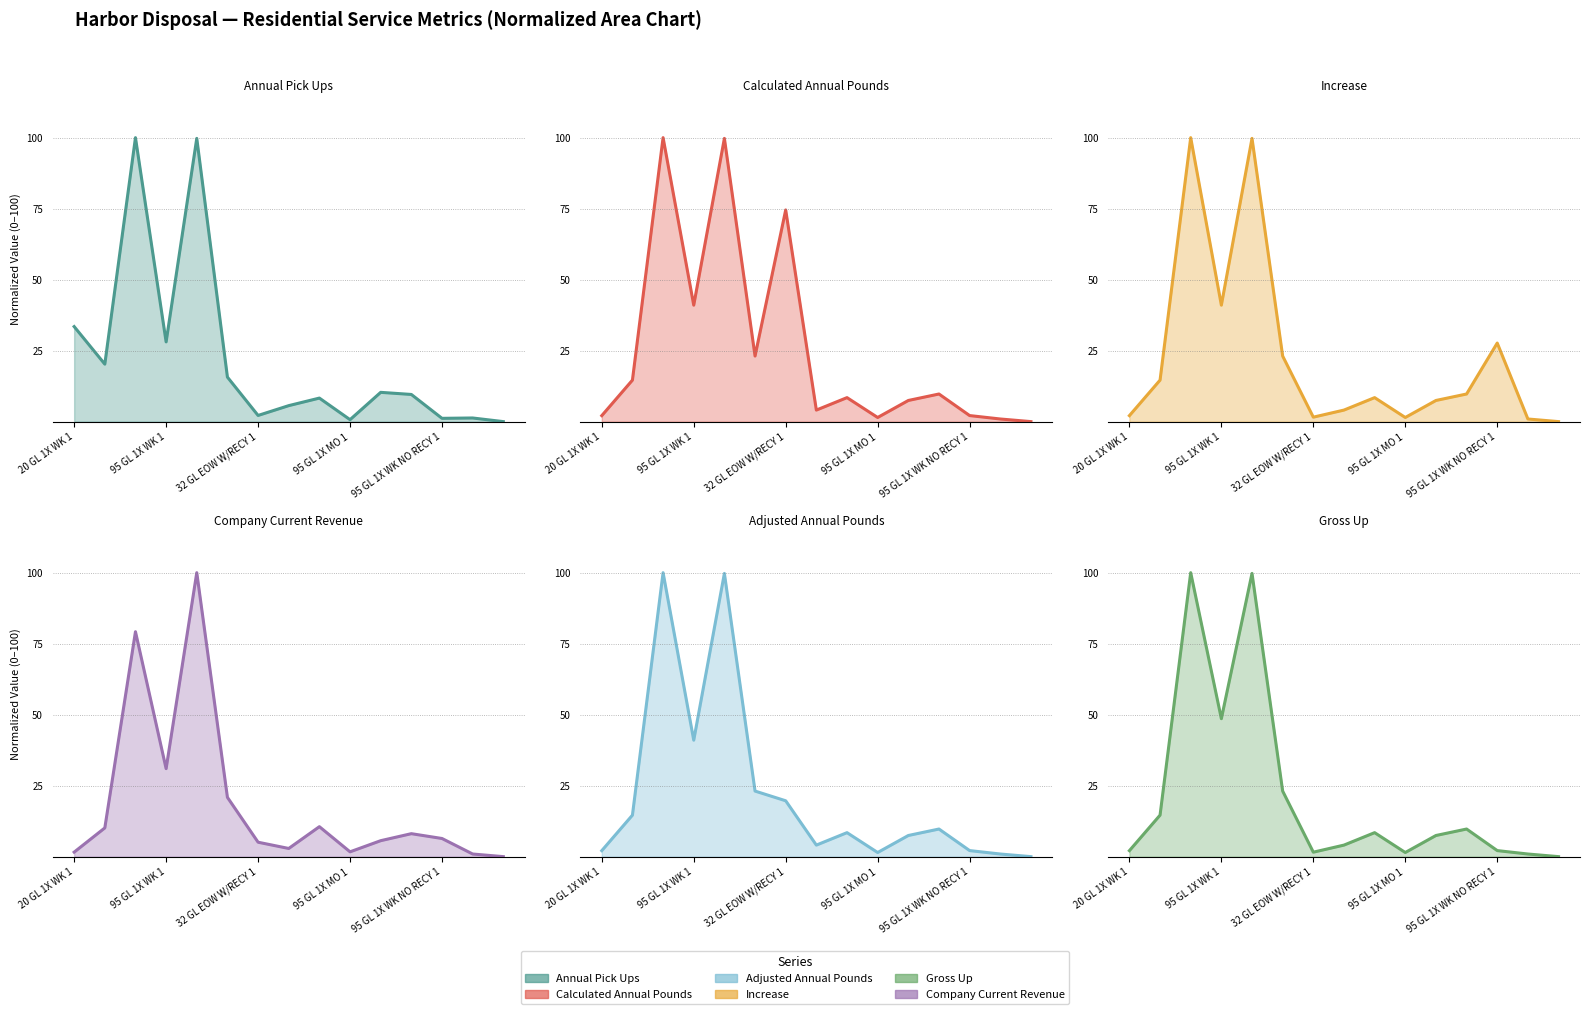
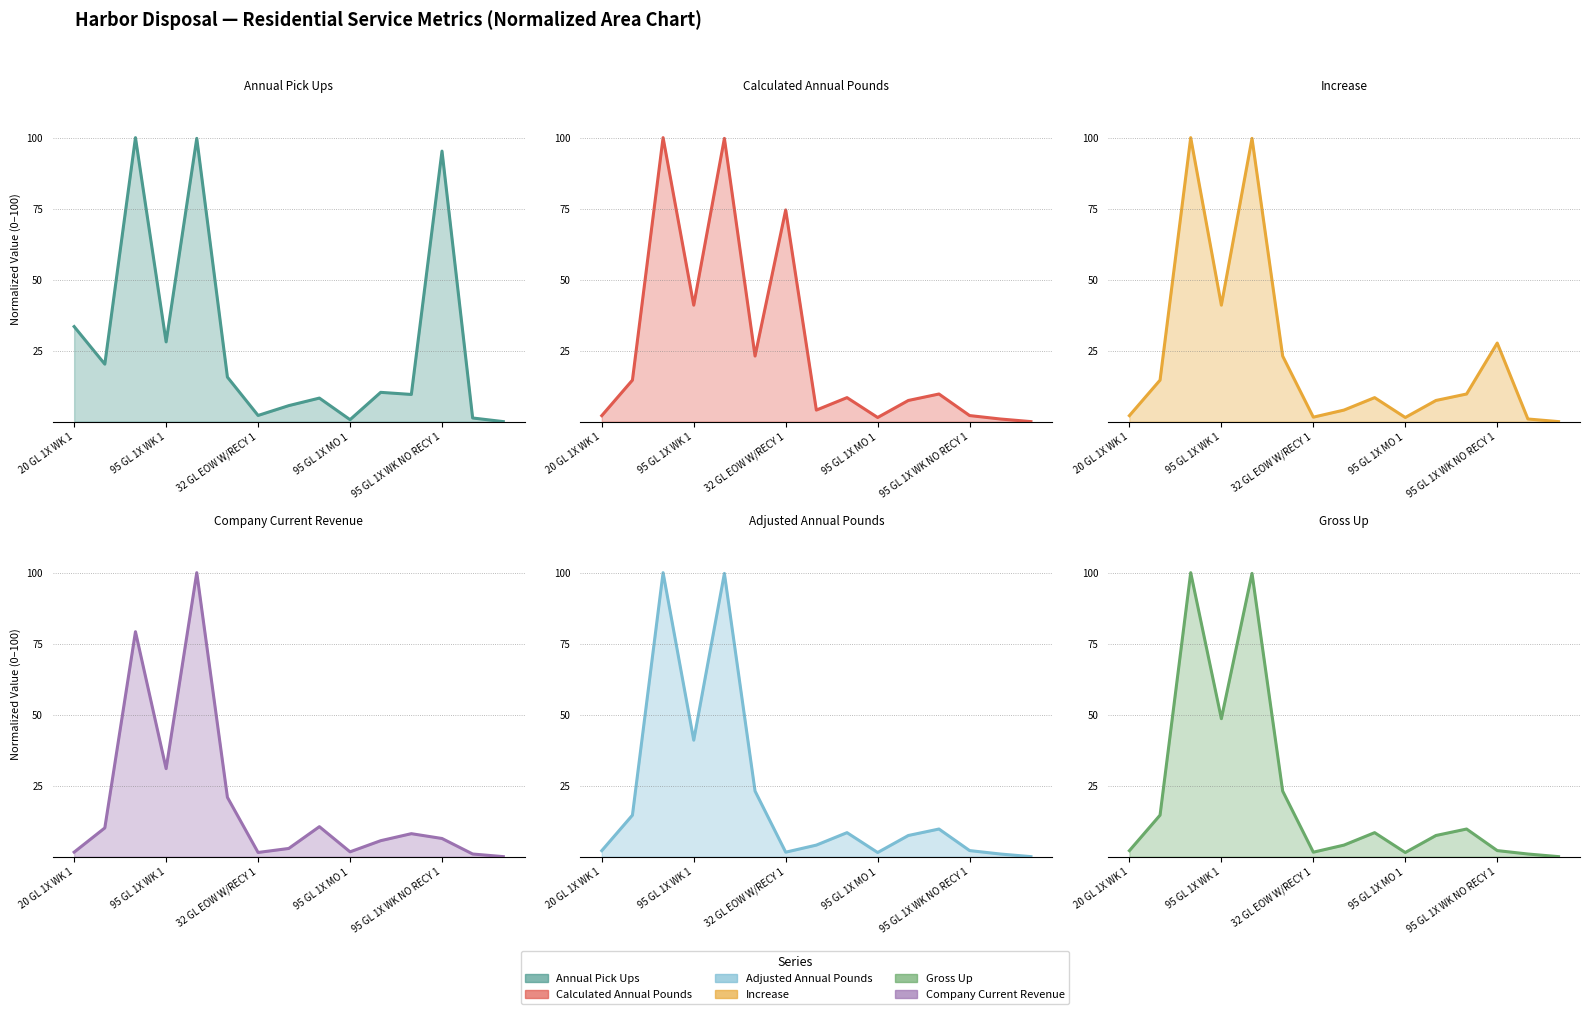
  {
    "Annual Pick Ups": {
      "20 GL 1X WK 1": 33,
      "95 GL 1X WK 1": 28,
      "32 GL EOW W/RECY 1": 2,
      "95 GL 1X MO 1": 1,
-     "95 GL 1X WK NO RECY 1": 1
+     "95 GL 1X WK NO RECY 1": 95
    },
    "Calculated Annual Pounds": {
      "20 GL 1X WK 1": 2,
      "95 GL 1X WK 1": 41,
      "32 GL EOW W/RECY 1": 75,
      "95 GL 1X MO 1": 1,
      "95 GL 1X WK NO RECY 1": 2
    },
    "Increase": {
      "20 GL 1X WK 1": 2,
      "95 GL 1X WK 1": 41,
      "32 GL EOW W/RECY 1": 2,
      "95 GL 1X MO 1": 1,
      "95 GL 1X WK NO RECY 1": 28
    },
    "Company Current Revenue": {
      "20 GL 1X WK 1": 2,
      "95 GL 1X WK 1": 31,
-     "32 GL EOW W/RECY 1": 5,
+     "32 GL EOW W/RECY 1": 1,
      "95 GL 1X MO 1": 2,
      "95 GL 1X WK NO RECY 1": 6
    },
    "Adjusted Annual Pounds": {
      "20 GL 1X WK 1": 2,
      "95 GL 1X WK 1": 41,
-     "32 GL EOW W/RECY 1": 20,
+     "32 GL EOW W/RECY 1": 2,
      "95 GL 1X MO 1": 1,
      "95 GL 1X WK NO RECY 1": 2
    },
    "Gross Up": {
      "20 GL 1X WK 1": 2,
      "95 GL 1X WK 1": 49,
      "32 GL EOW W/RECY 1": 2,
      "95 GL 1X MO 1": 1,
      "95 GL 1X WK NO RECY 1": 2
    }
  }
